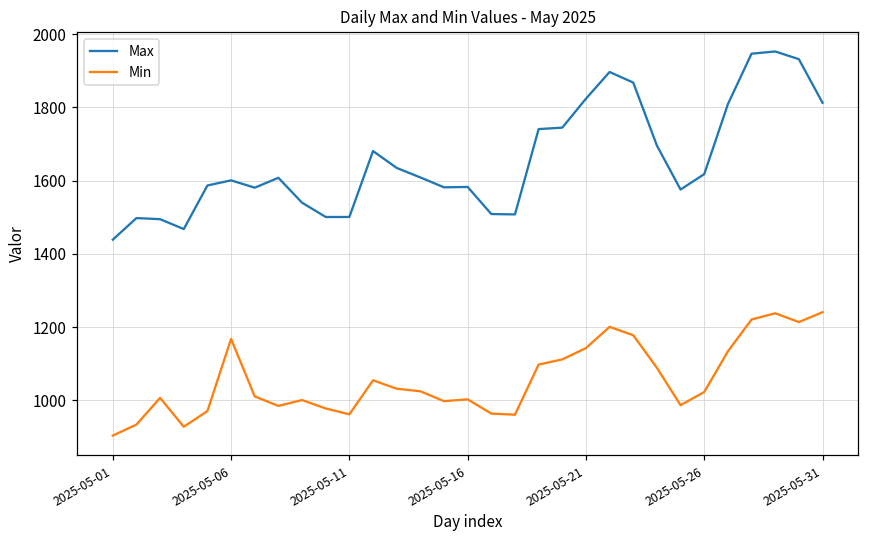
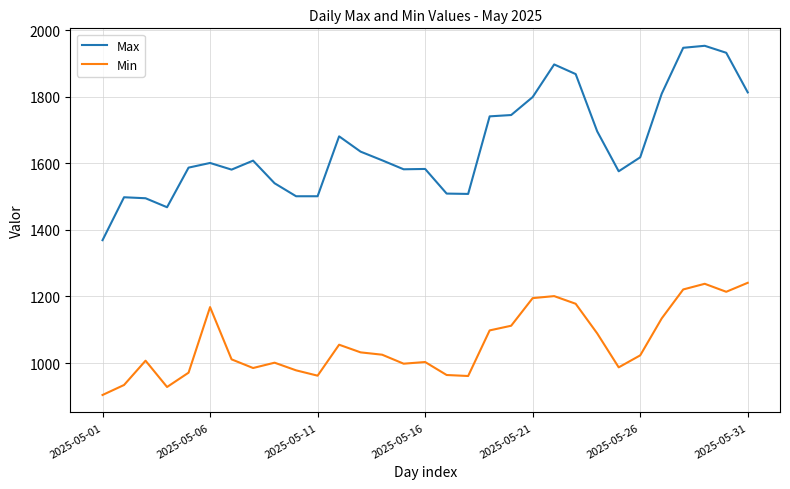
  {
    "Max": {
-     "2025-05-01": 1440,
+     "2025-05-01": 1370,
      "2025-05-06": 1600,
      "2025-05-11": 1500,
      "2025-05-16": 1580,
-     "2025-05-21": 1820,
+     "2025-05-21": 1800,
      "2025-05-26": 1620,
      "2025-05-31": 1810
    },
    "Min": {
      "2025-05-01": 900,
      "2025-05-06": 1170,
      "2025-05-11": 960,
      "2025-05-16": 1000,
-     "2025-05-21": 1140,
+     "2025-05-21": 1200,
      "2025-05-26": 1020,
      "2025-05-31": 1240
    }
  }
